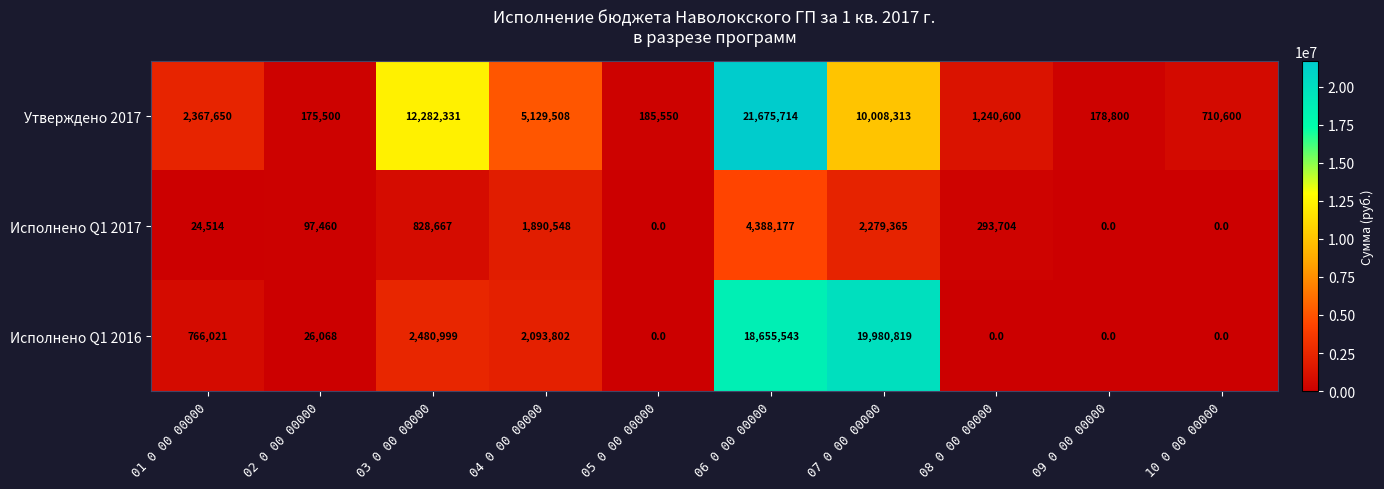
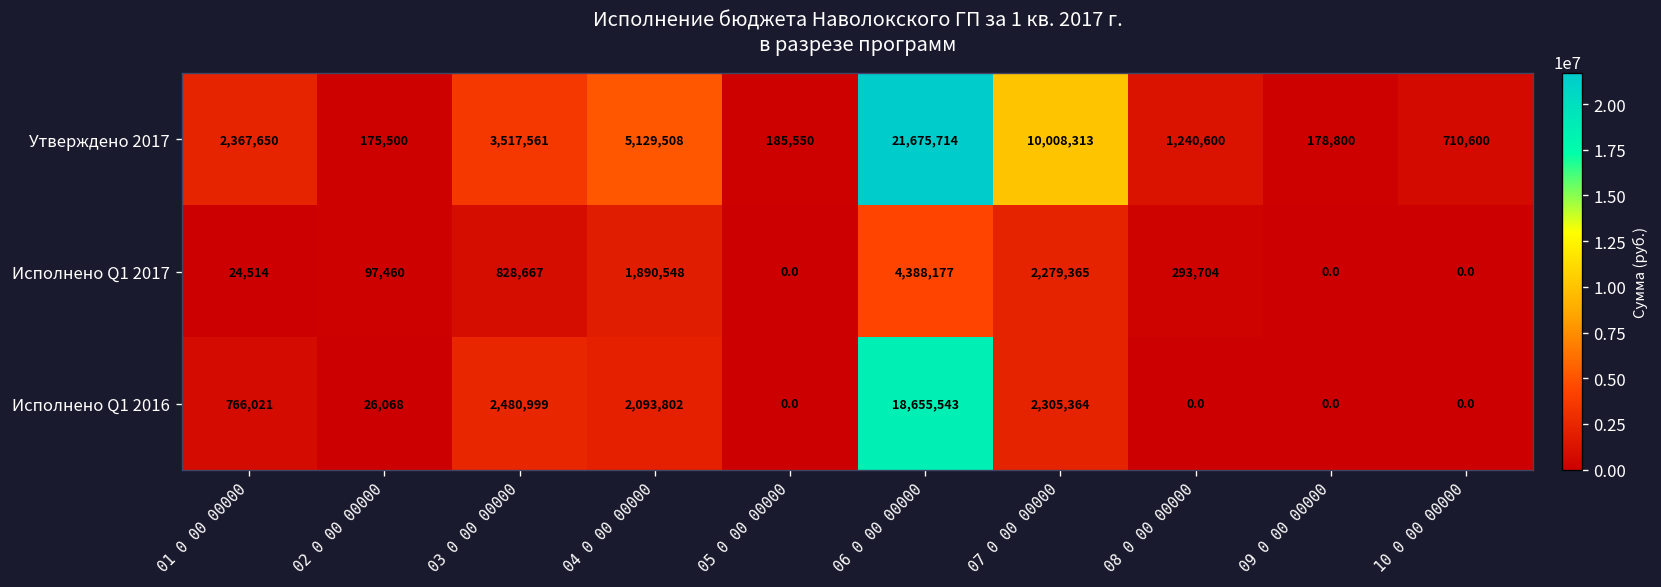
  {
    "Утверждено 2017": {
      "01 0 00 00000": "2,367,650",
      "02 0 00 00000": "175,500",
-     "03 0 00 00000": "12,282,331",
+     "03 0 00 00000": "3,517,561",
      "04 0 00 00000": "5,129,508",
      "05 0 00 00000": "185,550",
      "06 0 00 00000": "21,675,714",
      "07 0 00 00000": "10,008,313",
      "08 0 00 00000": "1,240,600",
      "09 0 00 00000": "178,800",
      "10 0 00 00000": "710,600"
    },
    "Исполнено Q1 2017": {
      "01 0 00 00000": "24,514",
      "02 0 00 00000": "97,460",
      "03 0 00 00000": "828,667",
      "04 0 00 00000": "1,890,548",
      "05 0 00 00000": "0.0",
      "06 0 00 00000": "4,388,177",
      "07 0 00 00000": "2,279,365",
      "08 0 00 00000": "293,704",
      "09 0 00 00000": "0.0",
      "10 0 00 00000": "0.0"
    },
    "Исполнено Q1 2016": {
      "01 0 00 00000": "766,021",
      "02 0 00 00000": "26,068",
      "03 0 00 00000": "2,480,999",
      "04 0 00 00000": "2,093,802",
      "05 0 00 00000": "0.0",
      "06 0 00 00000": "18,655,543",
-     "07 0 00 00000": "19,980,819",
+     "07 0 00 00000": "2,305,364",
      "08 0 00 00000": "0.0",
      "09 0 00 00000": "0.0",
      "10 0 00 00000": "0.0"
    }
  }
